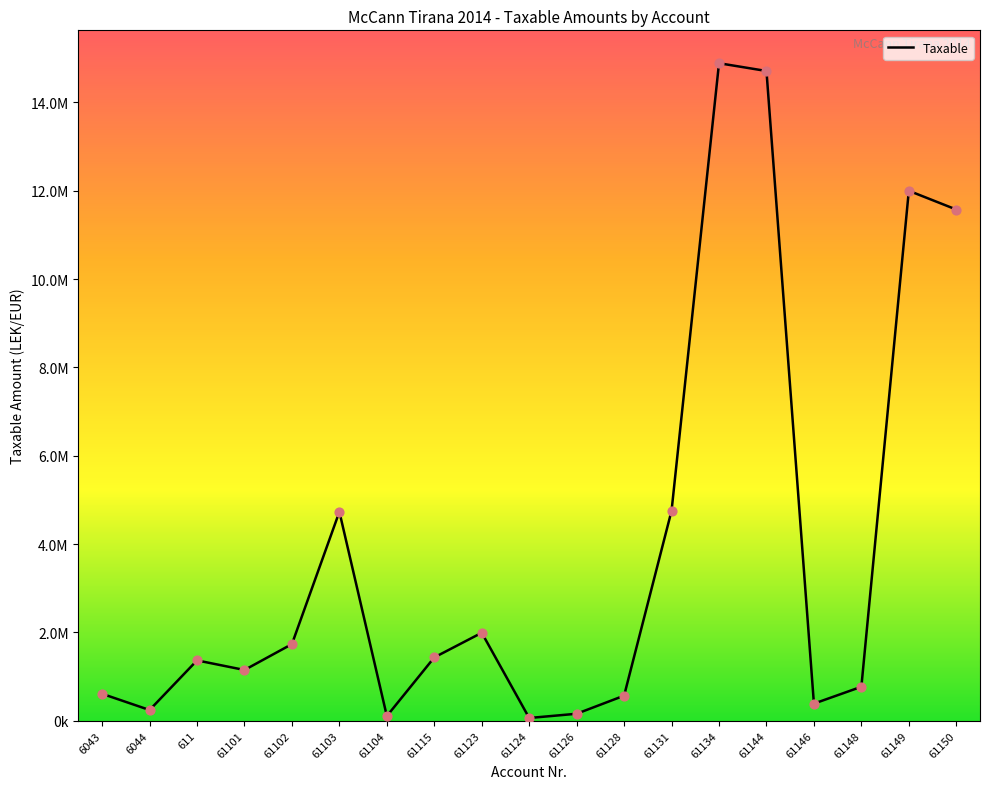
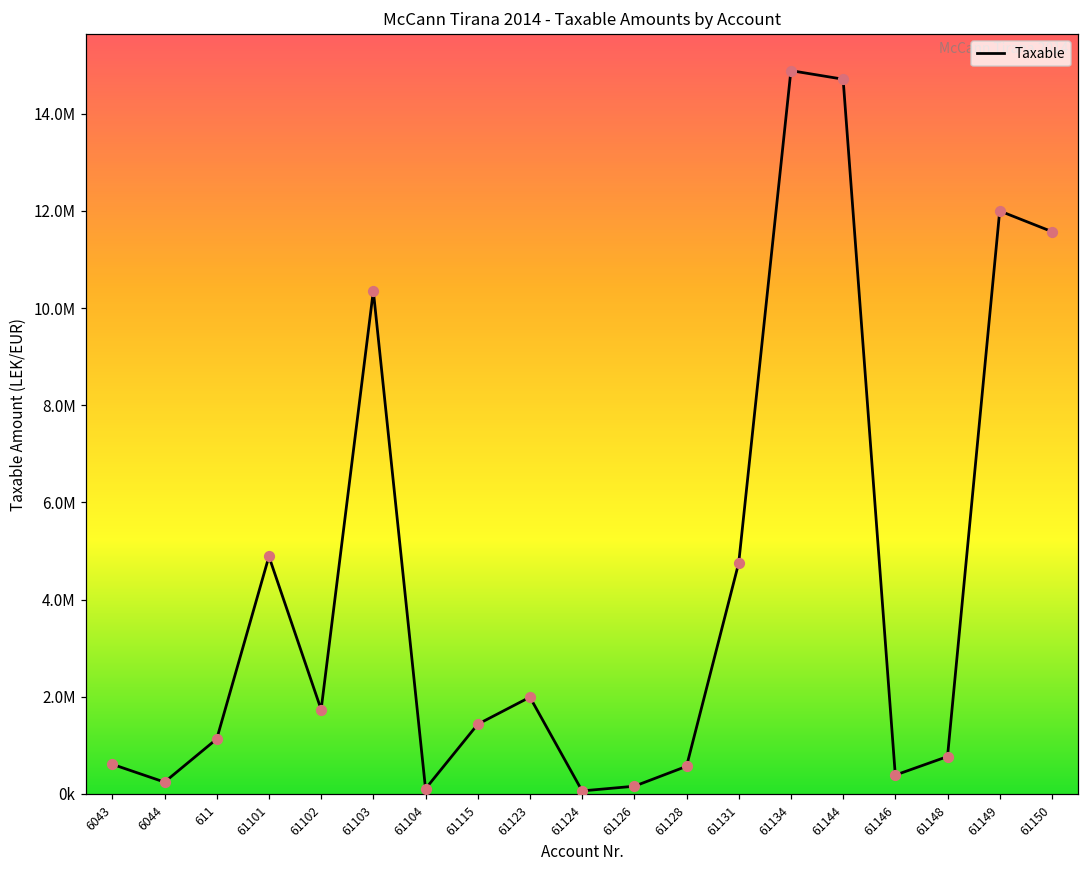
  {
    "6043": 600000,
    "6044": 200000,
-   "611": 1400000,
-   "61101": 1100000,
+   "611": 1100000,
+   "61101": 4900000,
    "61102": 1700000,
-   "61103": 4700000,
+   "61103": 10400000,
    "61104": 100000,
    "61115": 1400000,
    "61123": 2000000,
    "61124": 100000,
    "61126": 200000,
    "61128": 600000,
    "61131": 4800000,
    "61134": 14900000,
    "61144": 14700000,
    "61146": 400000,
    "61148": 800000,
    "61149": 12000000,
    "61150": 11600000
  }
